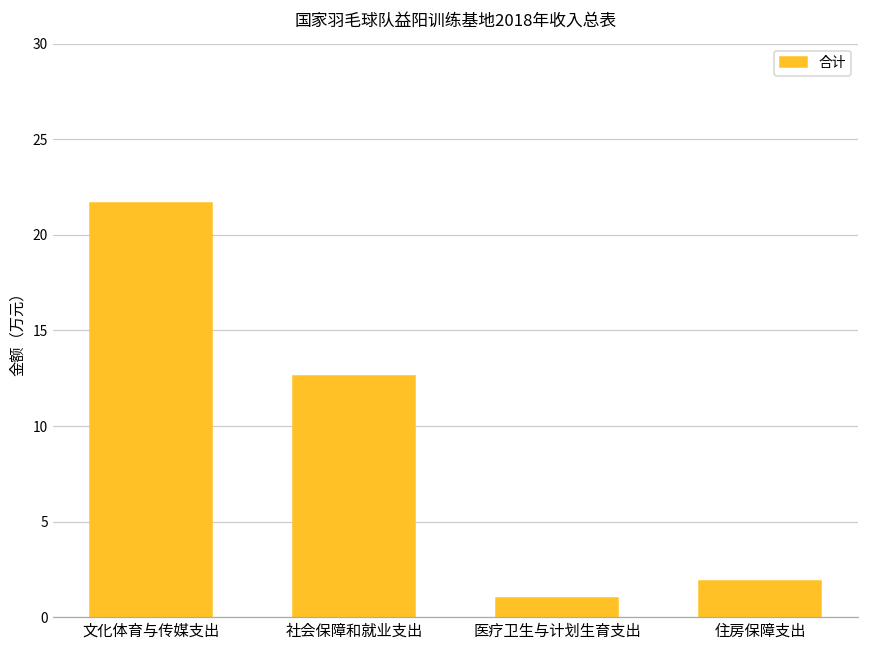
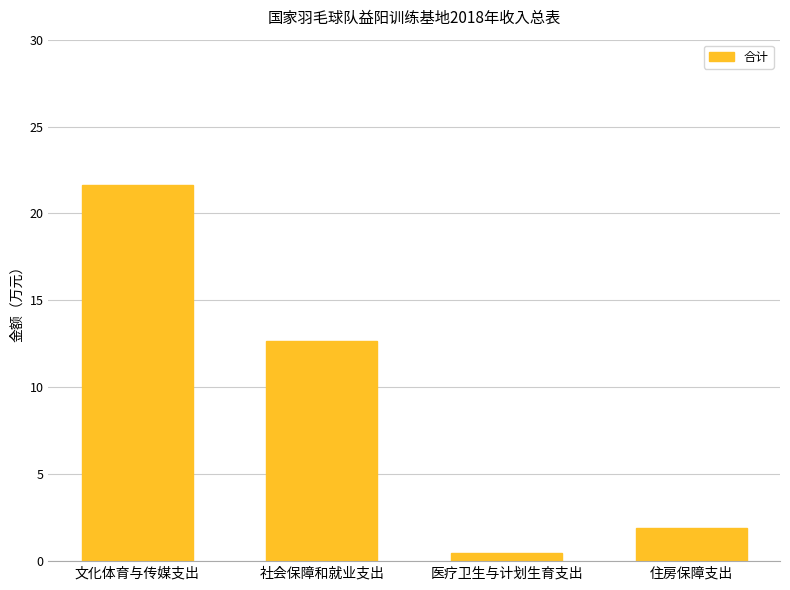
  {
    "文化体育与传媒支出": 21.7,
    "社会保障和就业支出": 12.6,
-   "医疗卫生与计划生育支出": 1.0,
+   "医疗卫生与计划生育支出": 0.5,
    "住房保障支出": 1.9
  }
